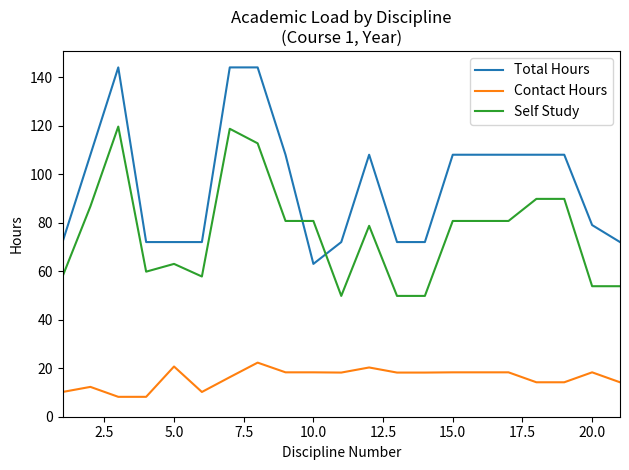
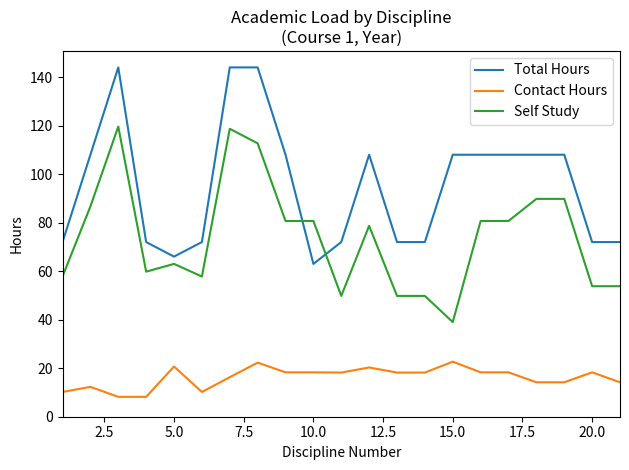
  {
    "Total Hours": {
-     "5.0": 72,
+     "5.0": 66,
      "10.0": 63,
      "15.0": 108,
-     "20.0": 79
+     "20.0": 72
    },
    "Contact Hours": {
      "5.0": 21,
      "10.0": 18,
-     "15.0": 18,
+     "15.0": 23,
      "20.0": 18
    },
    "Self Study": {
      "5.0": 63,
      "10.0": 81,
-     "15.0": 81,
+     "15.0": 39,
      "20.0": 54
    }
  }
